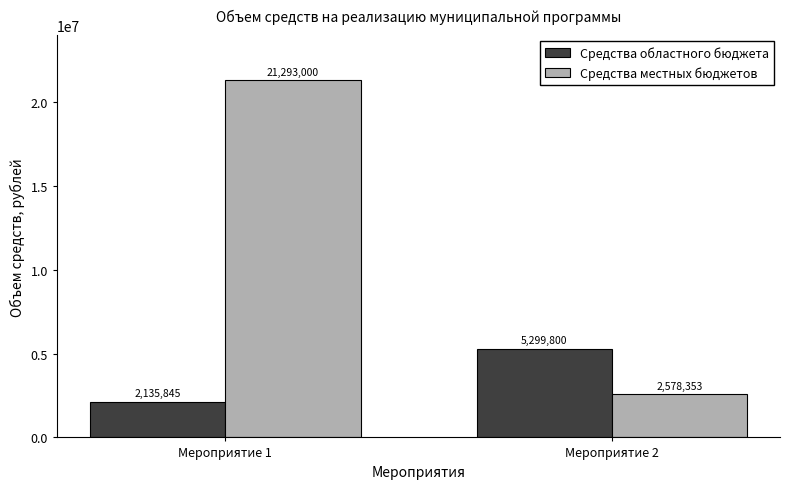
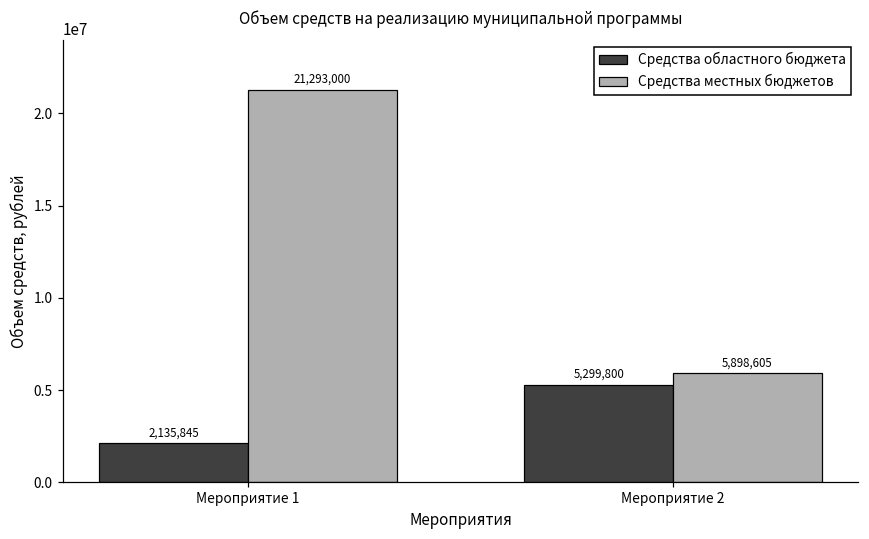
  {
    "Средства областного бюджета": {
      "Мероприятие 1": "2,135,845",
      "Мероприятие 2": "5,299,800"
    },
    "Средства местных бюджетов": {
      "Мероприятие 1": "21,293,000",
-     "Мероприятие 2": "2,578,353"
+     "Мероприятие 2": "5,898,605"
    }
  }
